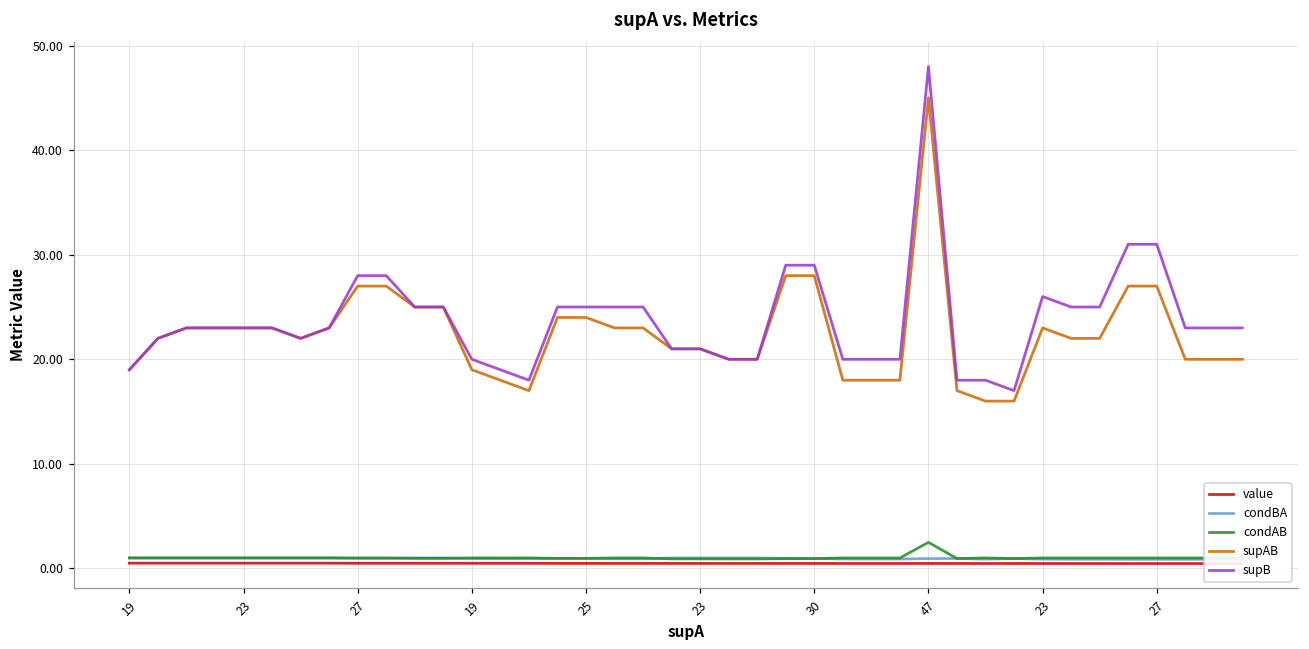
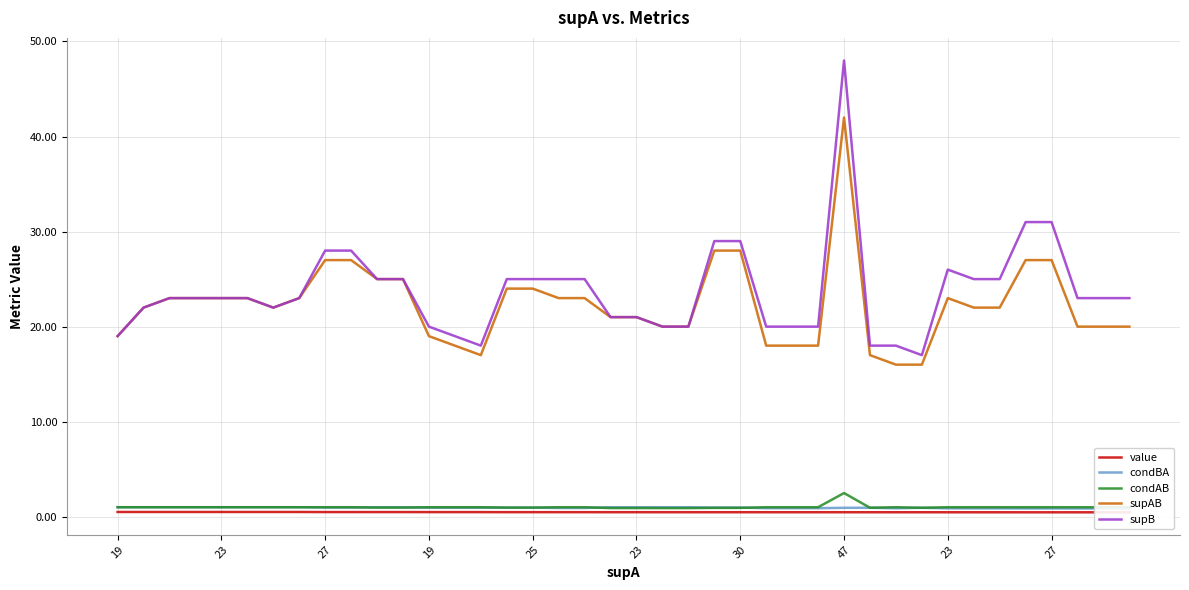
  {
    "value": {
      "47": 0
    },
    "condBA": {
      "47": 1
    },
    "condAB": {
      "47": 2
    },
    "supAB": {
-     "47": 45
+     "47": 42
    },
    "supB": {
      "47": 48
    }
  }
